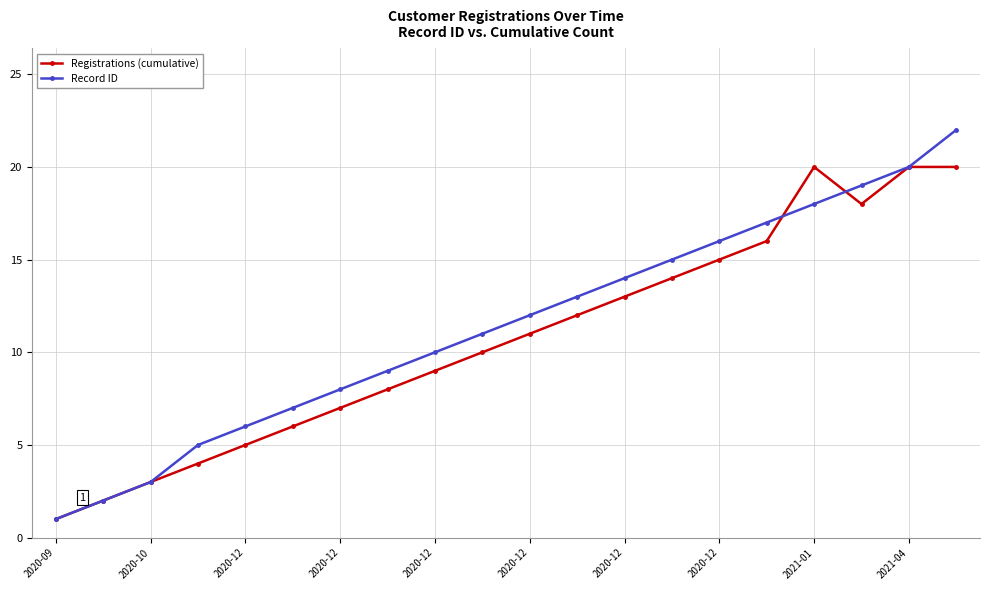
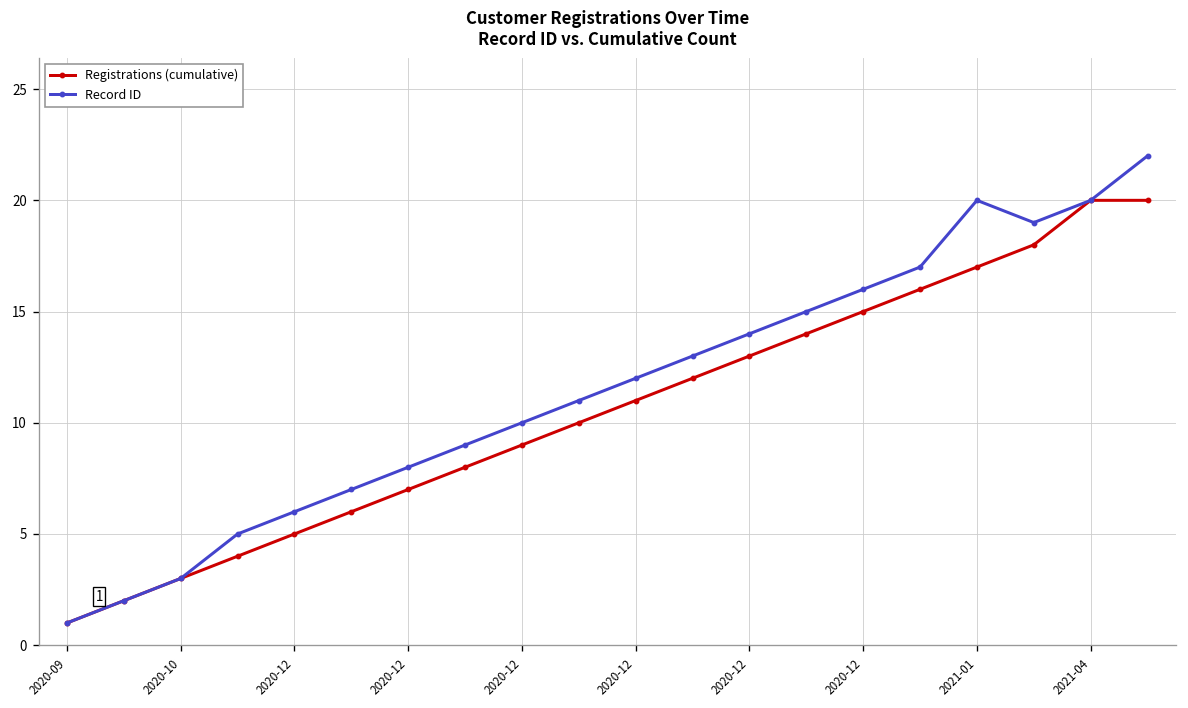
  {
    "Registrations (cumulative)": {
-     "2021-01": 20
+     "2021-01": 17
    },
    "Record ID": {
-     "2021-01": 18
+     "2021-01": 20
    }
  }
